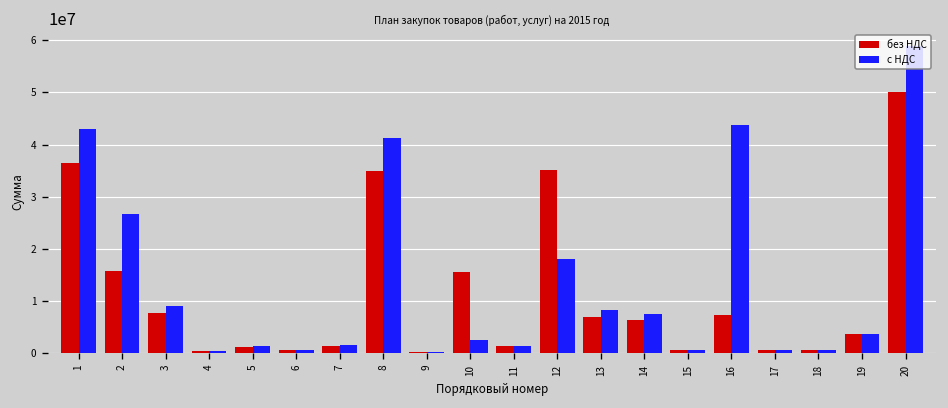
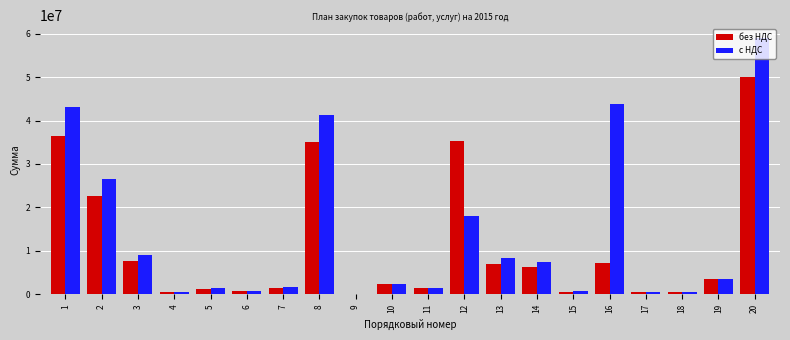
  {
    "без НДС": {
      "1": 37000000,
-     "2": 16000000,
+     "2": 23000000,
      "3": 8000000,
      "5": 1000000,
      "6": 1000000,
      "7": 1000000,
      "8": 35000000,
-     "10": 16000000,
+     "10": 2000000,
      "11": 1000000,
      "12": 35000000,
      "13": 7000000,
      "14": 6000000,
      "16": 7000000,
      "19": 4000000,
      "20": 50000000
    },
    "с НДС": {
      "1": 43000000,
      "2": 27000000,
      "3": 9000000,
      "5": 1000000,
      "6": 1000000,
      "7": 2000000,
      "8": 41000000,
      "10": 2000000,
      "11": 1000000,
      "12": 18000000,
      "13": 8000000,
      "14": 7000000,
      "15": 1000000,
      "16": 44000000,
      "19": 4000000
    }
  }
